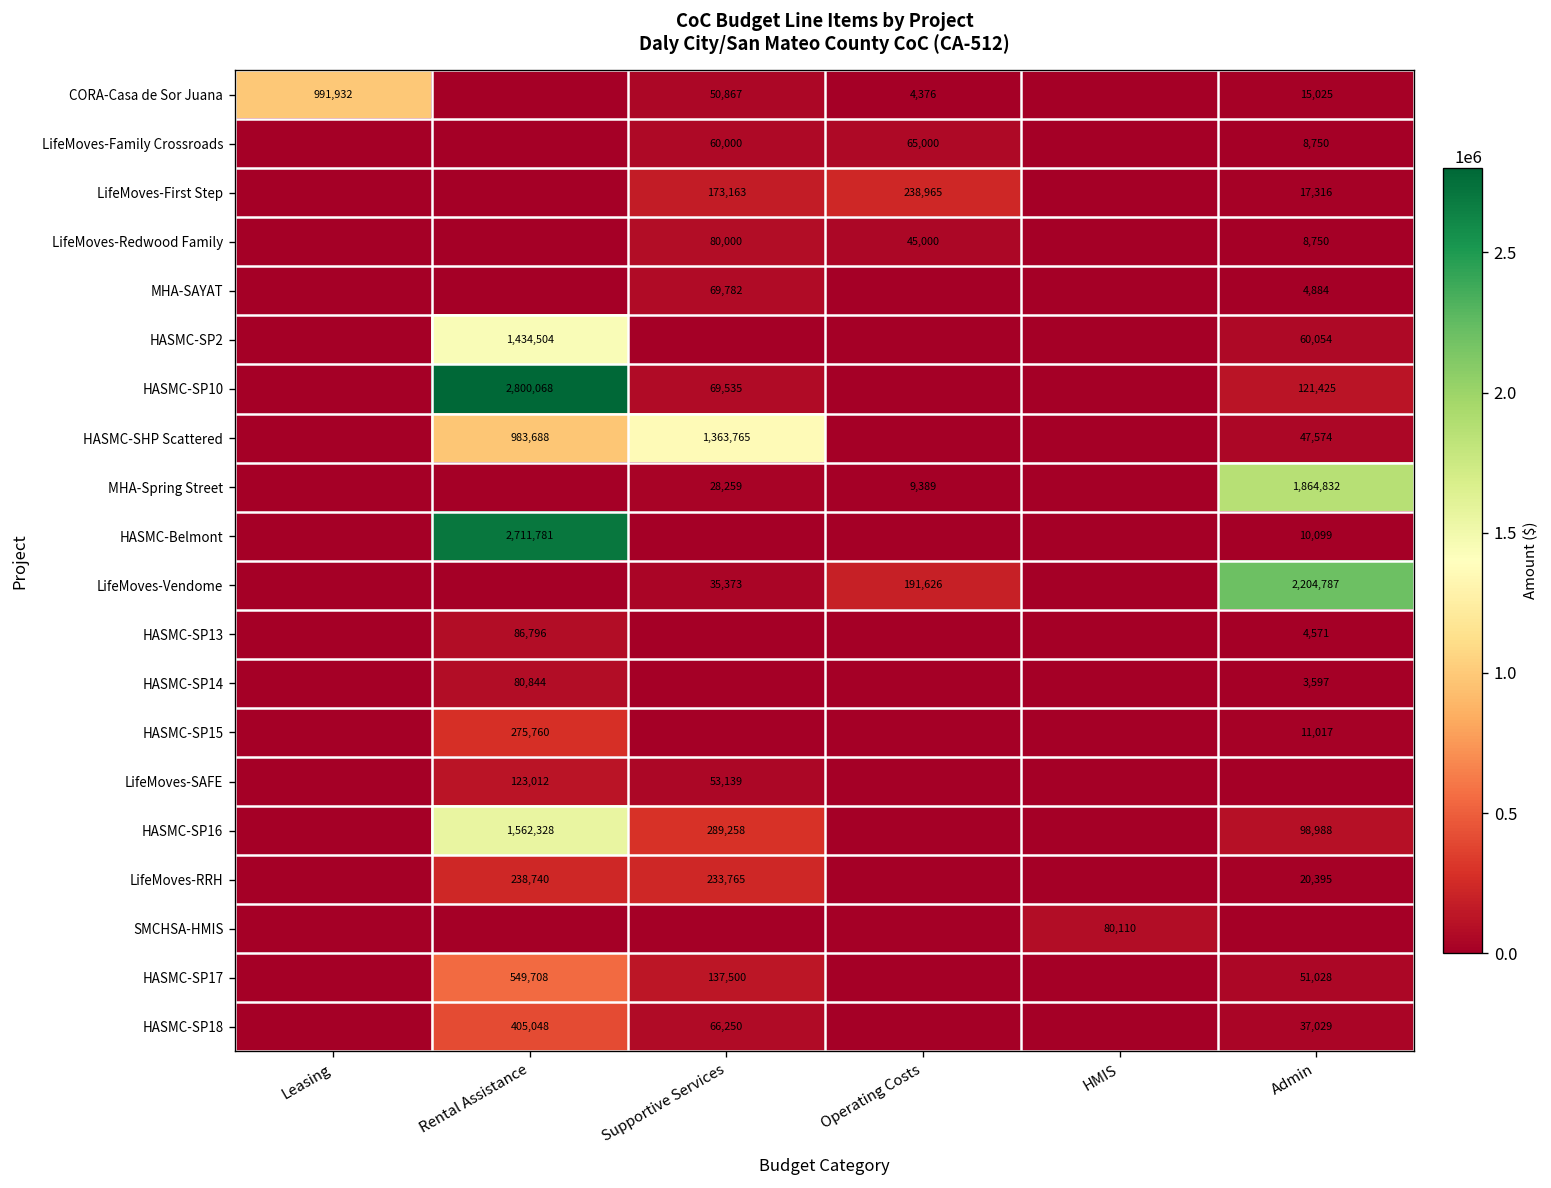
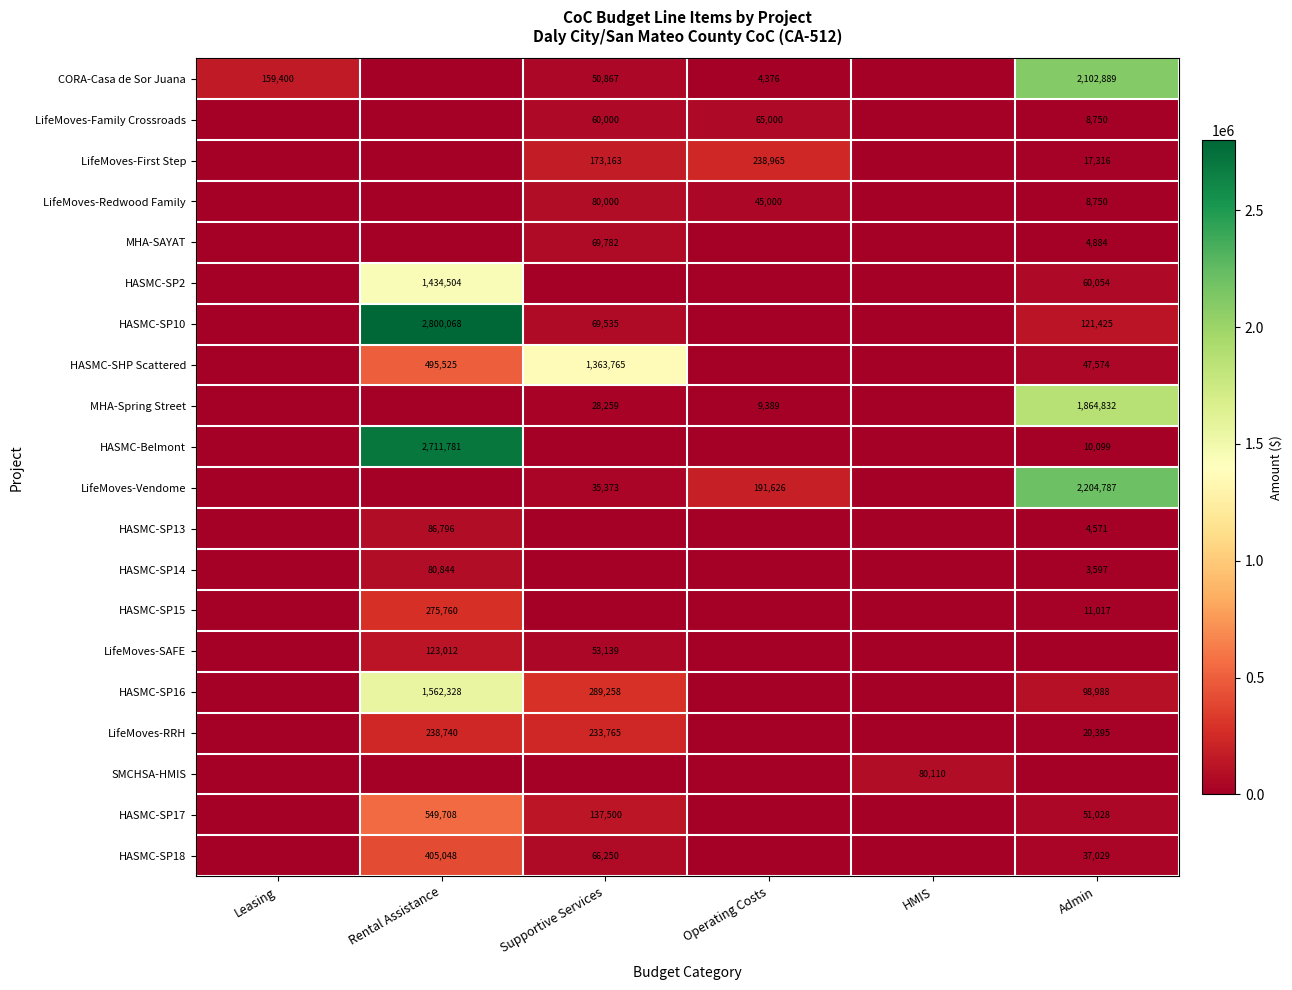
  {
    "CORA-Casa de Sor Juana": {
-     "Leasing": "991,932",
+     "Leasing": "159,400",
      "Supportive Services": "50,867",
      "Operating Costs": "4,376",
-     "Admin": "15,025"
+     "Admin": "2,102,889"
    },
    "LifeMoves-Family Crossroads": {
      "Supportive Services": "60,000",
      "Operating Costs": "65,000",
      "Admin": "8,750"
    },
    "LifeMoves-First Step": {
      "Supportive Services": "173,163",
      "Operating Costs": "238,965",
      "Admin": "17,316"
    },
    "LifeMoves-Redwood Family": {
      "Supportive Services": "80,000",
      "Operating Costs": "45,000",
      "Admin": "8,750"
    },
    "MHA-SAYAT": {
      "Supportive Services": "69,782",
      "Admin": "4,884"
    },
    "HASMC-SP2": {
      "Rental Assistance": "1,434,504",
      "Admin": "60,054"
    },
    "HASMC-SP10": {
      "Rental Assistance": "2,800,068",
      "Supportive Services": "69,535",
      "Admin": "121,425"
    },
    "HASMC-SHP Scattered": {
-     "Rental Assistance": "983,688",
+     "Rental Assistance": "495,525",
      "Supportive Services": "1,363,765",
      "Admin": "47,574"
    },
    "MHA-Spring Street": {
      "Supportive Services": "28,259",
      "Operating Costs": "9,389",
      "Admin": "1,864,832"
    },
    "HASMC-Belmont": {
      "Rental Assistance": "2,711,781",
      "Admin": "10,099"
    },
    "LifeMoves-Vendome": {
      "Supportive Services": "35,373",
      "Operating Costs": "191,626",
      "Admin": "2,204,787"
    },
    "HASMC-SP13": {
      "Rental Assistance": "86,796",
      "Admin": "4,571"
    },
    "HASMC-SP14": {
      "Rental Assistance": "80,844",
      "Admin": "3,597"
    },
    "HASMC-SP15": {
      "Rental Assistance": "275,760",
      "Admin": "11,017"
    },
    "LifeMoves-SAFE": {
      "Rental Assistance": "123,012",
      "Supportive Services": "53,139"
    },
    "HASMC-SP16": {
      "Rental Assistance": "1,562,328",
      "Supportive Services": "289,258",
      "Admin": "98,988"
    },
    "LifeMoves-RRH": {
      "Rental Assistance": "238,740",
      "Supportive Services": "233,765",
      "Admin": "20,395"
    },
    "SMCHSA-HMIS": {
      "HMIS": "80,110"
    },
    "HASMC-SP17": {
      "Rental Assistance": "549,708",
      "Supportive Services": "137,500",
      "Admin": "51,028"
    },
    "HASMC-SP18": {
      "Rental Assistance": "405,048",
      "Supportive Services": "66,250",
      "Admin": "37,029"
    }
  }
